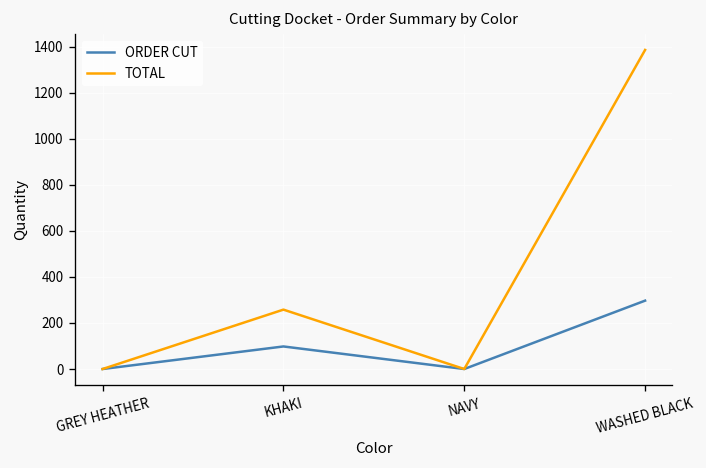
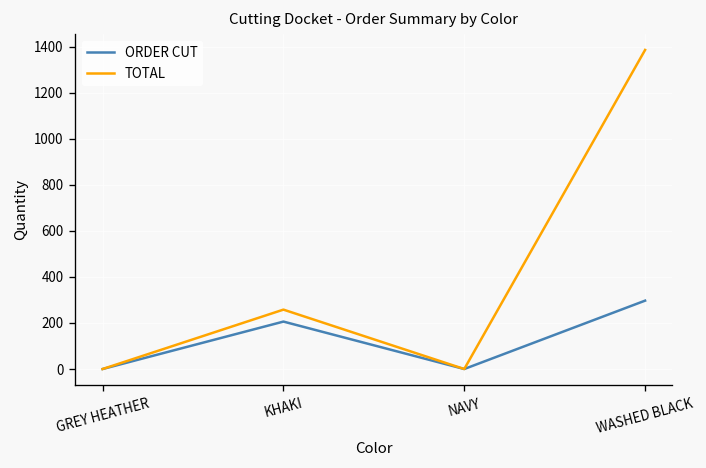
  {
    "ORDER CUT": {
-     "KHAKI": 100,
+     "KHAKI": 210,
      "WASHED BLACK": 300
    },
    "TOTAL": {
      "KHAKI": 260,
      "WASHED BLACK": 1390
    }
  }
